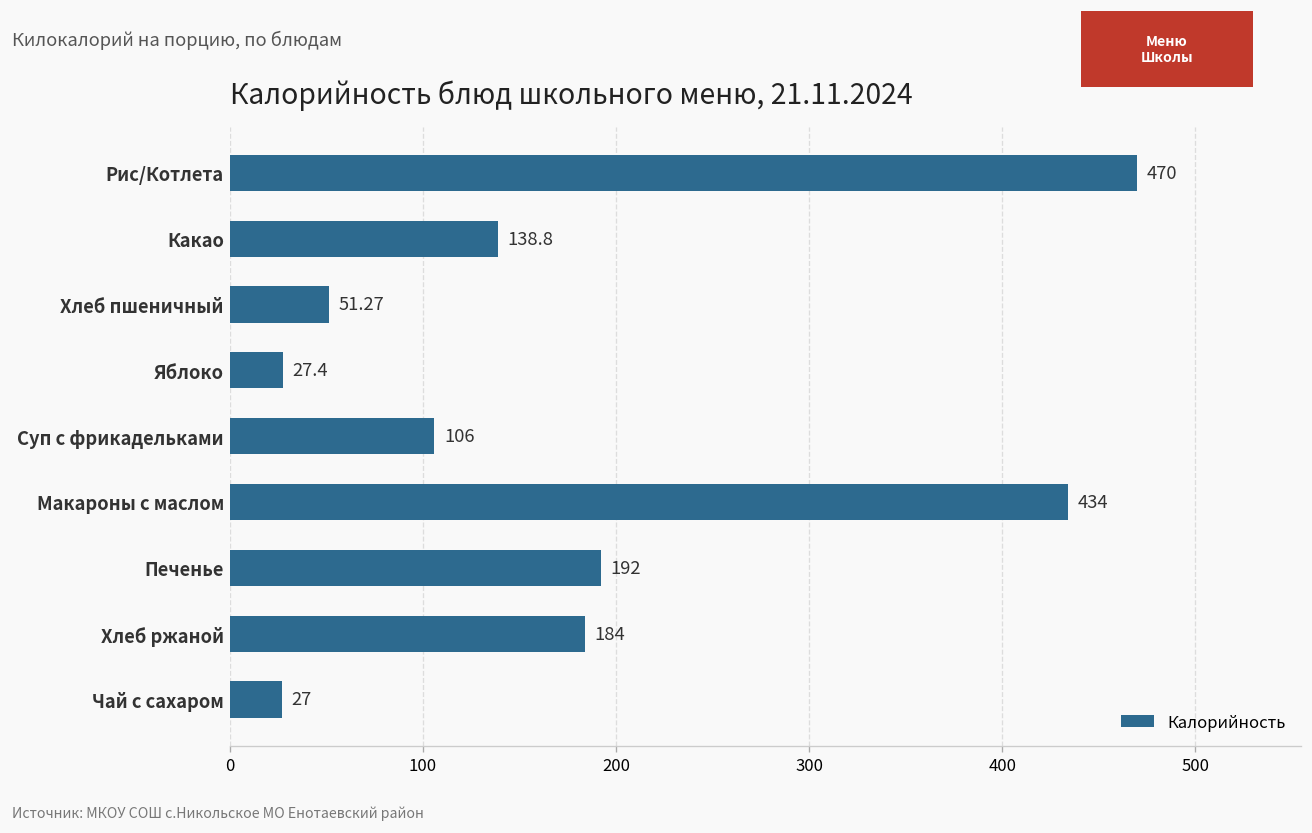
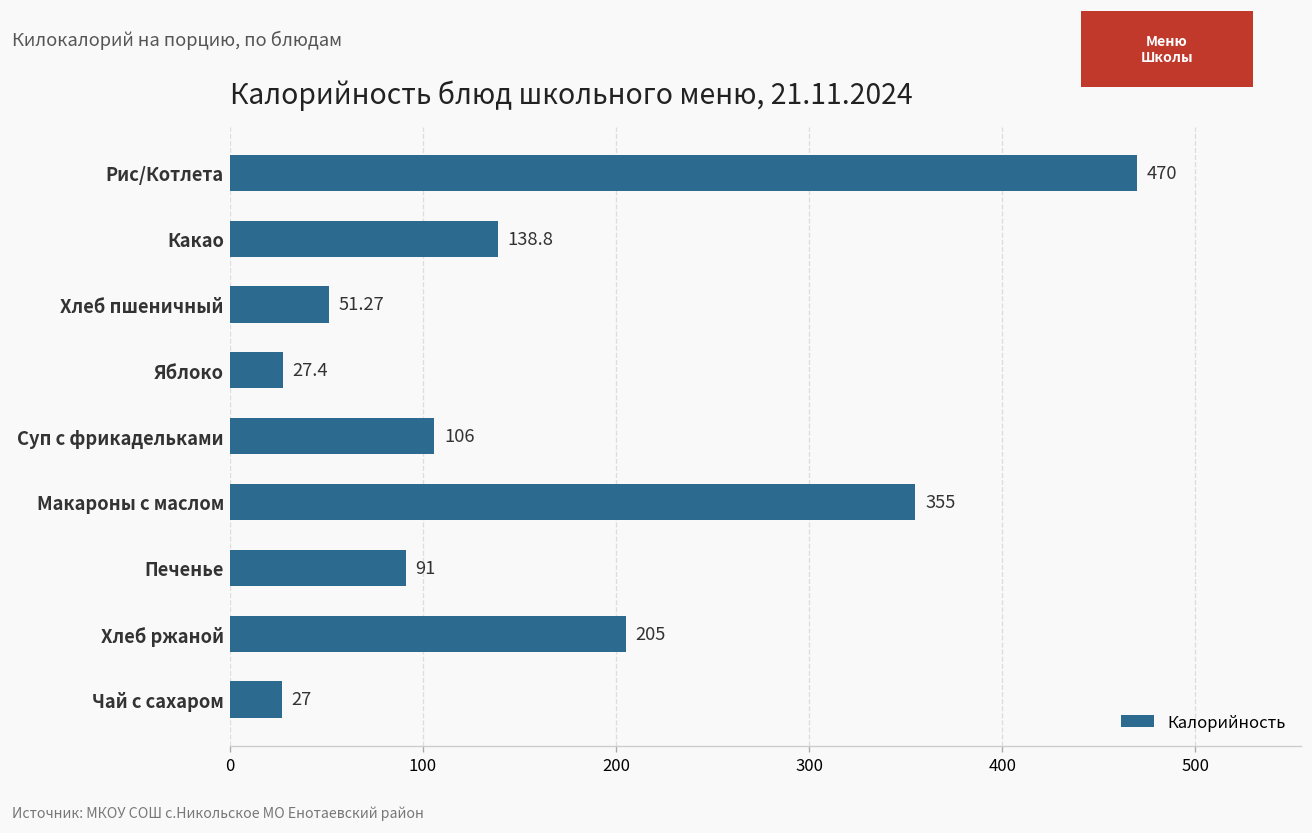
  {
    "Рис/Котлета": 470,
    "Какао": 138.8,
    "Хлеб пшеничный": 51.27,
    "Яблоко": 27.4,
    "Суп с фрикадельками": 106,
-   "Макароны с маслом": 434,
-   "Печенье": 192,
-   "Хлеб ржаной": 184,
+   "Макароны с маслом": 355,
+   "Печенье": 91,
+   "Хлеб ржаной": 205,
    "Чай с сахаром": 27
  }
